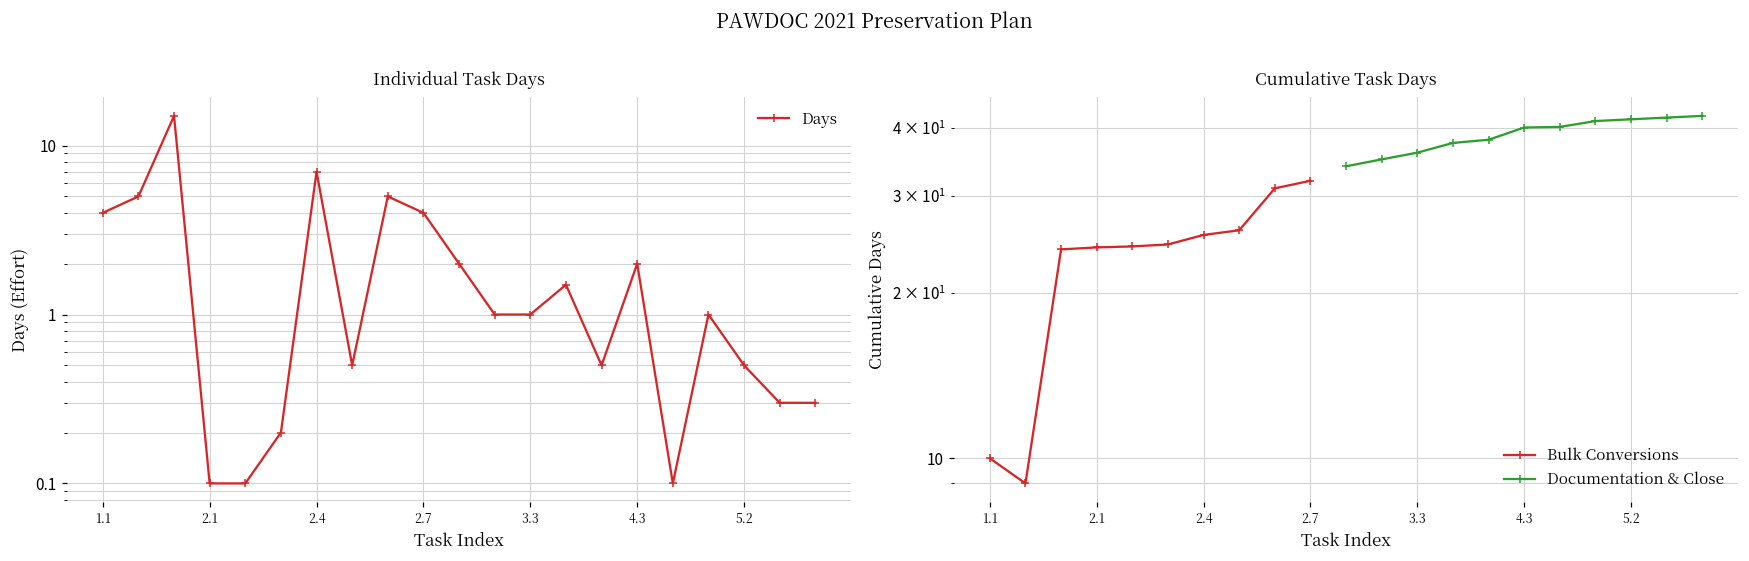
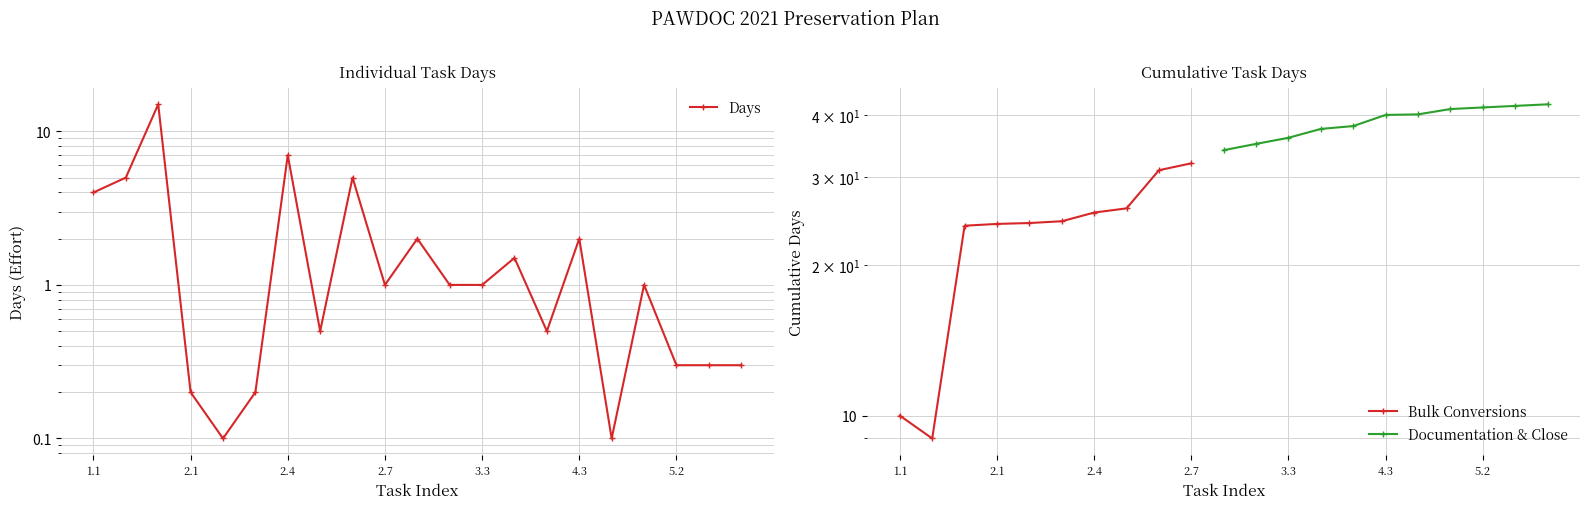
  {
    "Individual Task Days": {
      "1.1": 4.0,
-     "2.1": 0.1,
+     "2.1": 0.2,
      "2.4": 7,
-     "2.7": 4,
+     "2.7": 1,
      "3.3": 1.0,
      "4.3": 2.0,
-     "5.2": 0.5
+     "5.2": 0.3
    }
  }
